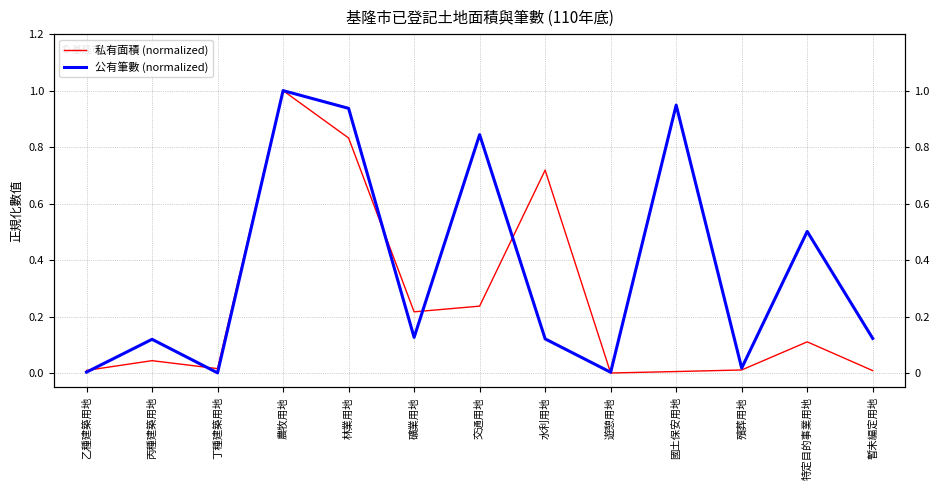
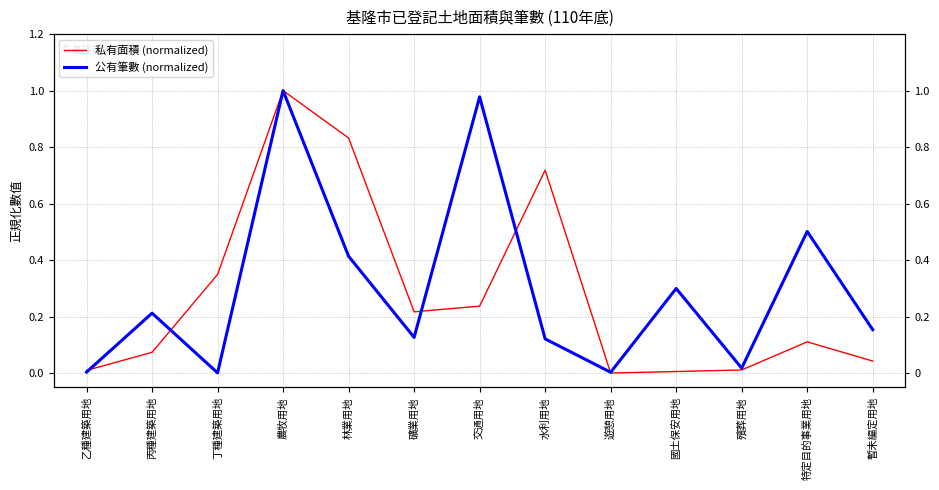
  {
    "私有面積 (normalized)": {
-     "丙種建築用地": 0.04,
-     "丁種建築用地": 0.02,
+     "丙種建築用地": 0.07,
+     "丁種建築用地": 0.35,
      "林業用地": 0.83,
      "礦業用地": 0.22,
      "交通用地": 0.24,
      "水利用地": 0.72,
      "國土保安用地": 0.01,
      "特定目的事業用地": 0.11,
-     "暫未編定用地": 0.01
+     "暫未編定用地": 0.04
    },
    "公有筆數 (normalized)": {
-     "丙種建築用地": 0.12,
+     "丙種建築用地": 0.21,
      "丁種建築用地": 0.00,
-     "林業用地": 0.94,
+     "林業用地": 0.41,
      "礦業用地": 0.13,
-     "交通用地": 0.84,
+     "交通用地": 0.98,
      "水利用地": 0.12,
-     "國土保安用地": 0.95,
+     "國土保安用地": 0.30,
      "特定目的事業用地": 0.50,
-     "暫未編定用地": 0.12
+     "暫未編定用地": 0.15
    }
  }
